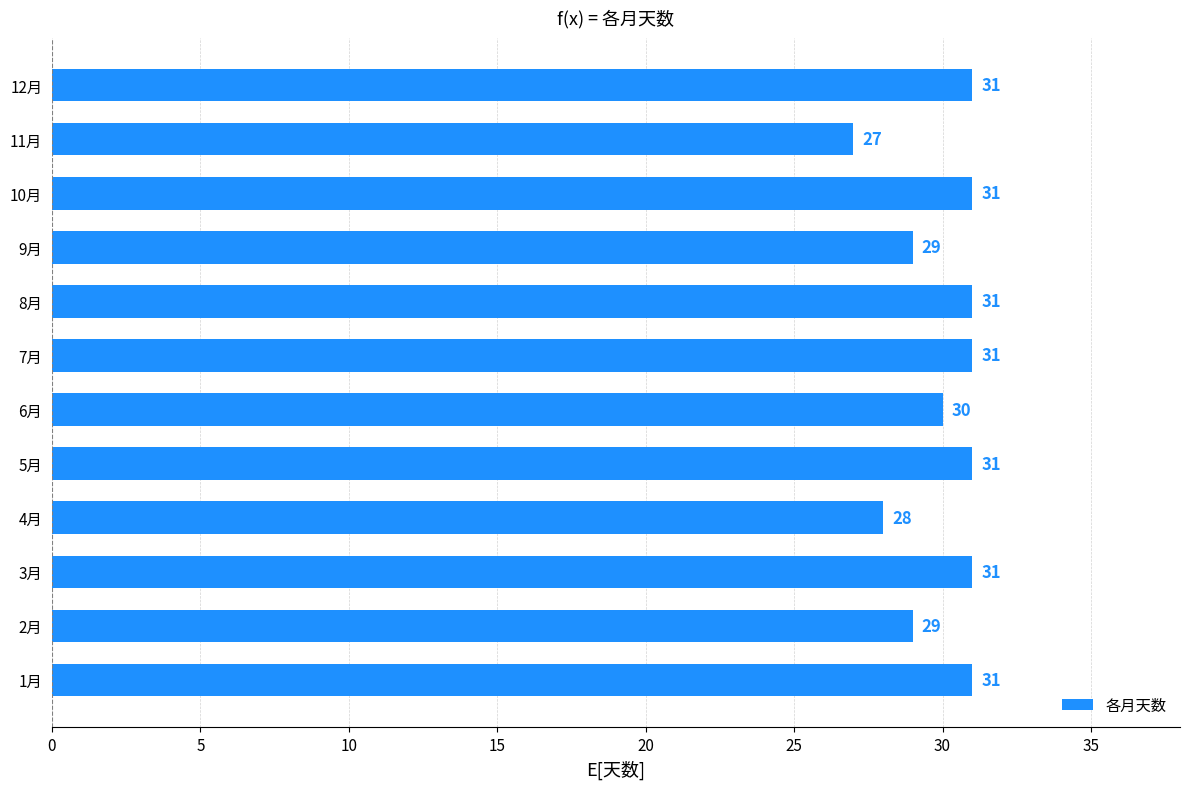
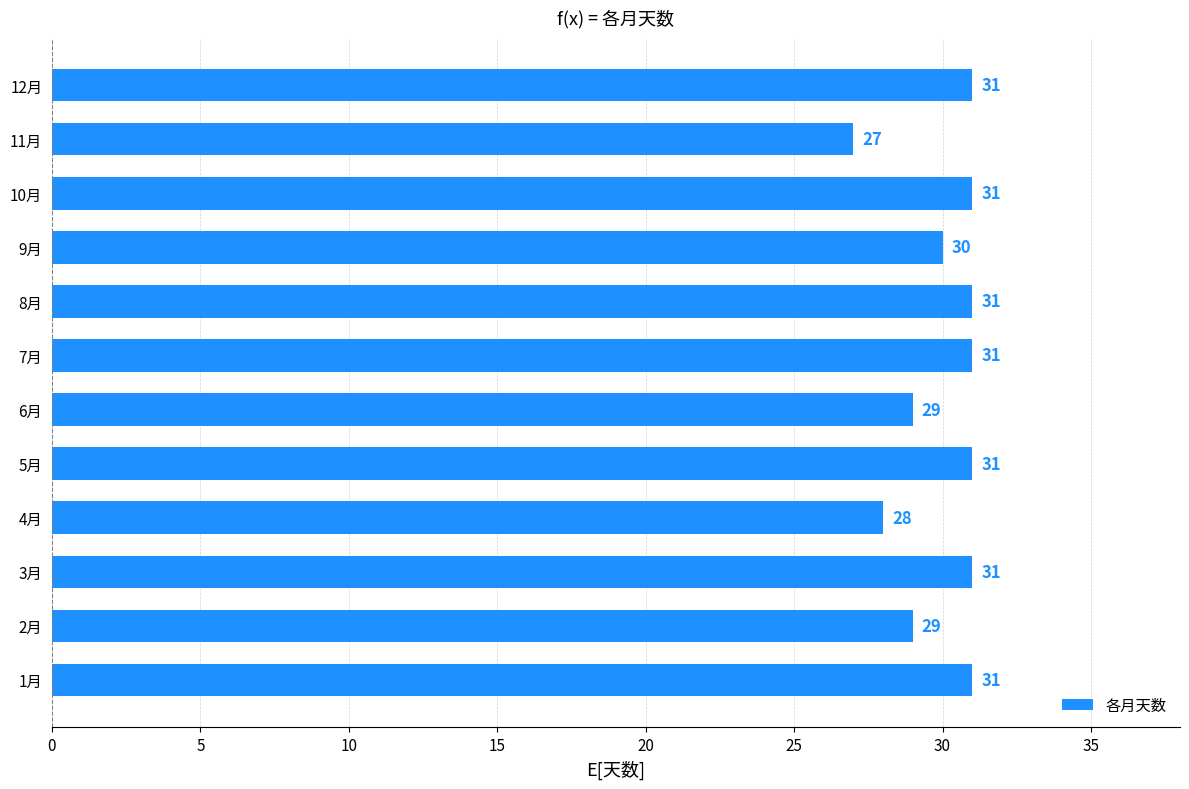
  {
    "12月": 31,
    "11月": 27,
    "10月": 31,
-   "9月": 29,
+   "9月": 30,
    "8月": 31,
    "7月": 31,
-   "6月": 30,
+   "6月": 29,
    "5月": 31,
    "4月": 28,
    "3月": 31,
    "2月": 29,
    "1月": 31
  }
